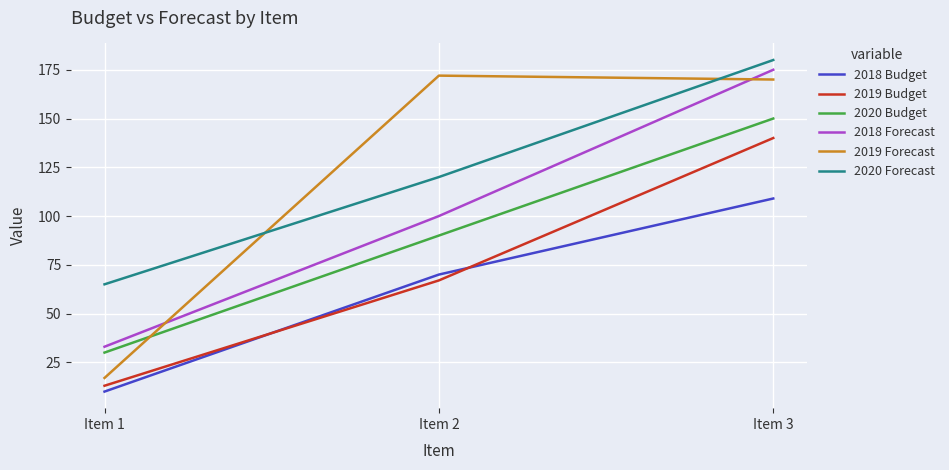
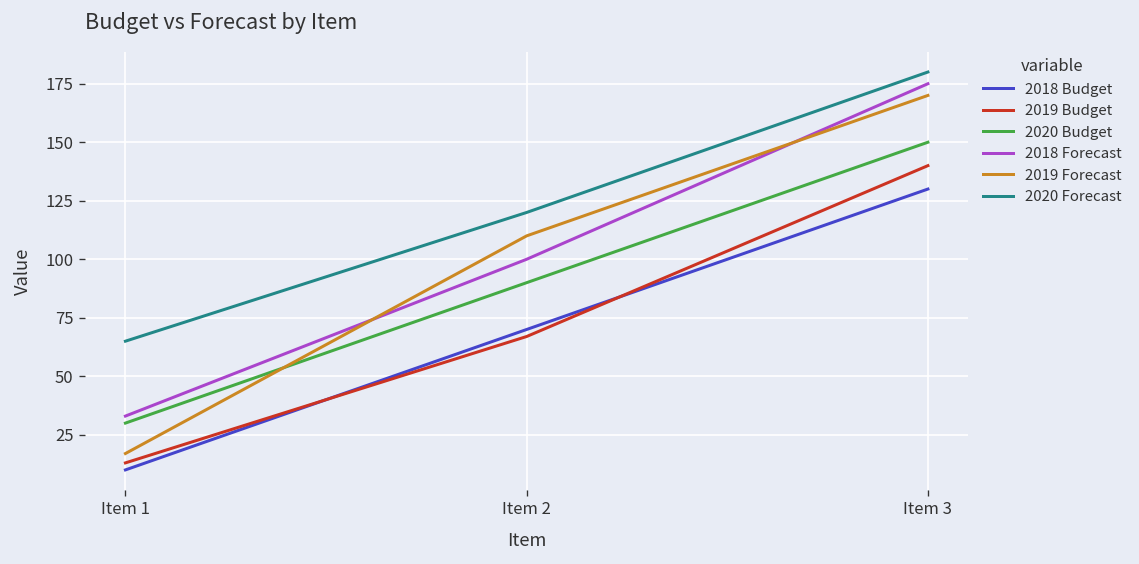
  {
    "2018 Budget": {
      "Item 1": 10,
      "Item 2": 70,
-     "Item 3": 109
+     "Item 3": 130
    },
    "2019 Budget": {
      "Item 1": 13,
      "Item 2": 67,
      "Item 3": 140
    },
    "2020 Budget": {
      "Item 1": 30,
      "Item 2": 90,
      "Item 3": 150
    },
    "2018 Forecast": {
      "Item 1": 33,
      "Item 2": 100,
      "Item 3": 175
    },
    "2019 Forecast": {
      "Item 1": 17,
-     "Item 2": 172,
+     "Item 2": 110,
      "Item 3": 170
    },
    "2020 Forecast": {
      "Item 1": 65,
      "Item 2": 120,
      "Item 3": 180
    }
  }
